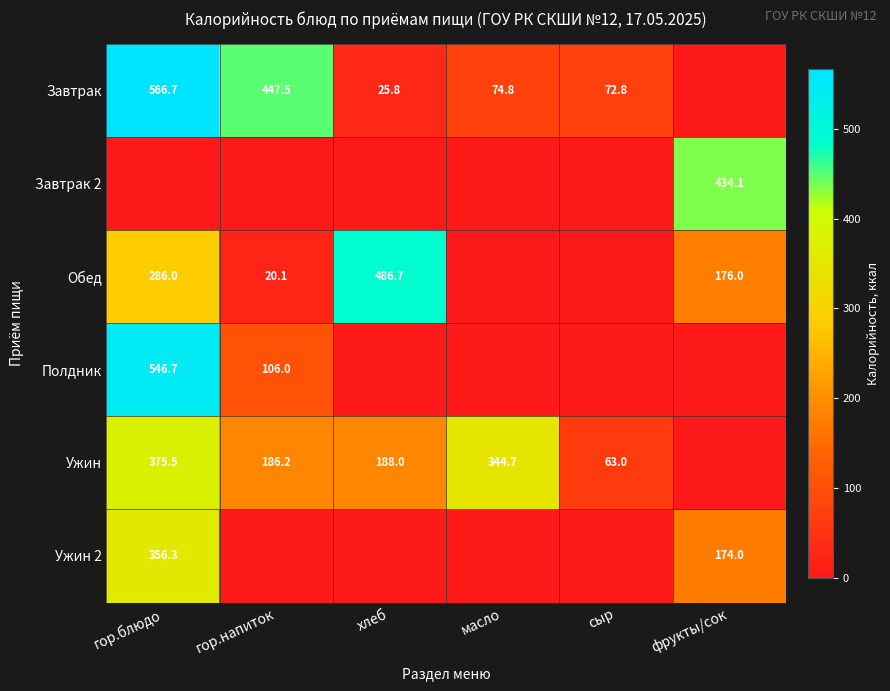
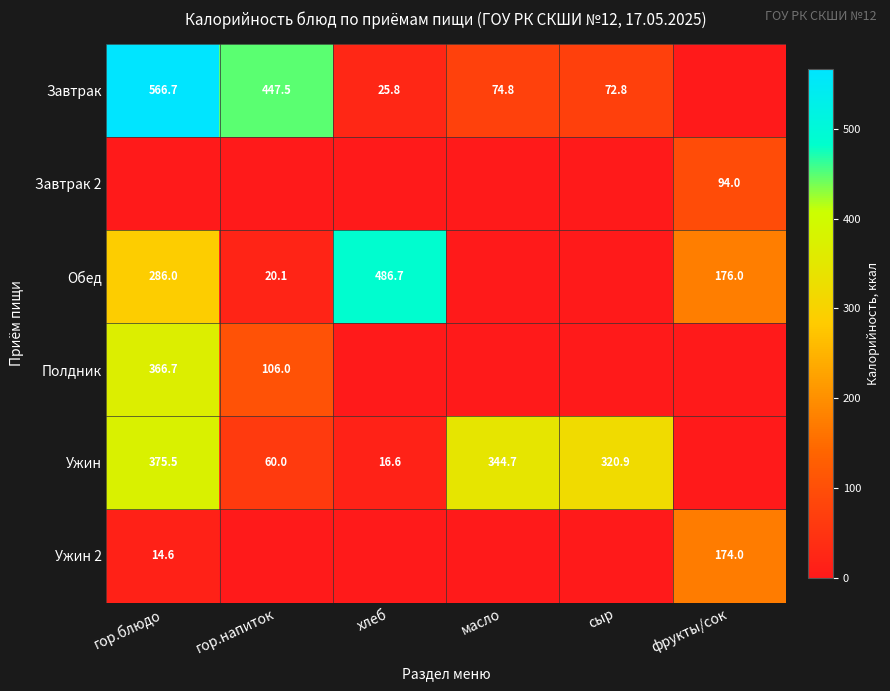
  {
    "Завтрак": {
      "гор.блюдо": 566.7,
      "гор.напиток": 447.5,
      "хлеб": 25.8,
      "масло": 74.8,
      "сыр": 72.8
    },
    "Завтрак 2": {
-     "фрукты/сок": 434.1
+     "фрукты/сок": 94.0
    },
    "Обед": {
      "гор.блюдо": 286.0,
      "гор.напиток": 20.1,
      "хлеб": 486.7,
      "фрукты/сок": 176.0
    },
    "Полдник": {
-     "гор.блюдо": 546.7,
+     "гор.блюдо": 366.7,
      "гор.напиток": 106.0
    },
    "Ужин": {
      "гор.блюдо": 375.5,
-     "гор.напиток": 186.2,
-     "хлеб": 188.0,
+     "гор.напиток": 60.0,
+     "хлеб": 16.6,
      "масло": 344.7,
-     "сыр": 63.0
+     "сыр": 320.9
    },
    "Ужин 2": {
-     "гор.блюдо": 356.3,
+     "гор.блюдо": 14.6,
      "фрукты/сок": 174.0
    }
  }
